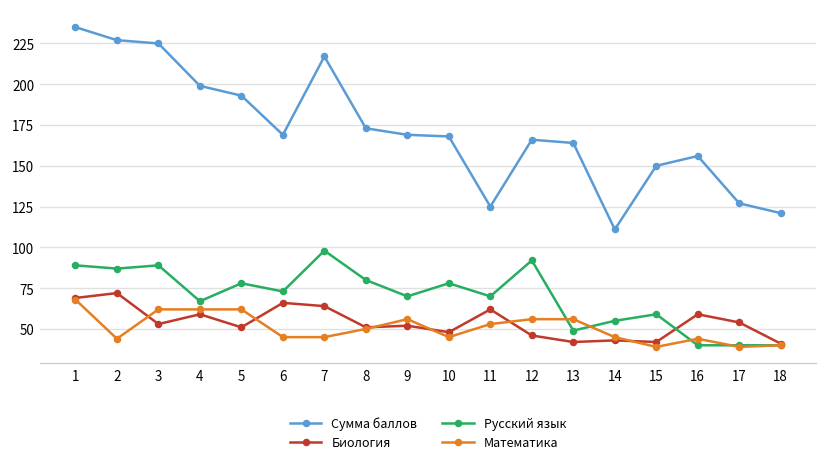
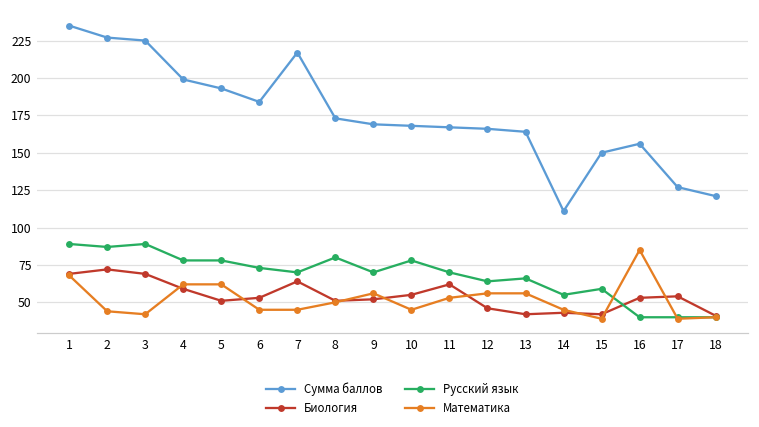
  {
    "Сумма баллов": {
      "1": 235,
      "2": 227,
      "3": 225,
      "4": 199,
      "5": 193,
-     "6": 169,
+     "6": 184,
      "7": 217,
      "8": 173,
      "9": 169,
      "10": 168,
-     "11": 125,
+     "11": 167,
      "12": 166,
      "13": 164,
      "14": 111,
      "15": 150,
      "16": 156,
      "17": 127,
      "18": 121
    },
    "Биология": {
      "2": 72,
-     "3": 53,
+     "3": 69,
      "4": 59,
      "5": 51,
-     "6": 66,
+     "6": 53,
      "7": 64,
      "9": 52,
-     "10": 48,
+     "10": 55,
      "11": 62,
      "12": 46,
      "13": 42,
      "14": 43,
      "15": 42,
-     "16": 59,
+     "16": 53,
      "17": 54
    },
    "Русский язык": {
      "1": 89,
      "2": 87,
      "3": 89,
-     "4": 67,
+     "4": 78,
      "5": 78,
      "6": 73,
-     "7": 98,
+     "7": 70,
      "8": 80,
      "9": 70,
      "10": 78,
      "11": 70,
-     "12": 92,
-     "13": 49,
+     "12": 64,
+     "13": 66,
      "14": 55,
      "15": 59,
      "16": 40
    },
    "Математика": {
      "2": 44,
-     "3": 62,
+     "3": 42,
      "4": 62,
      "5": 62,
      "6": 45,
      "7": 45,
      "9": 56,
      "10": 45,
      "11": 53,
      "12": 56,
      "13": 56,
      "14": 45,
      "15": 39,
-     "16": 44
+     "16": 85
    }
  }
